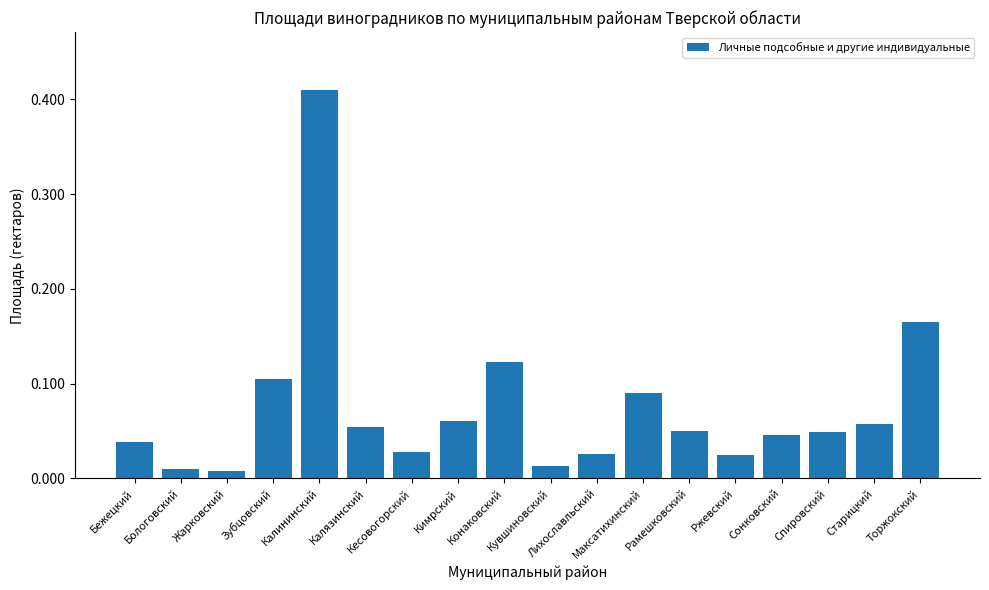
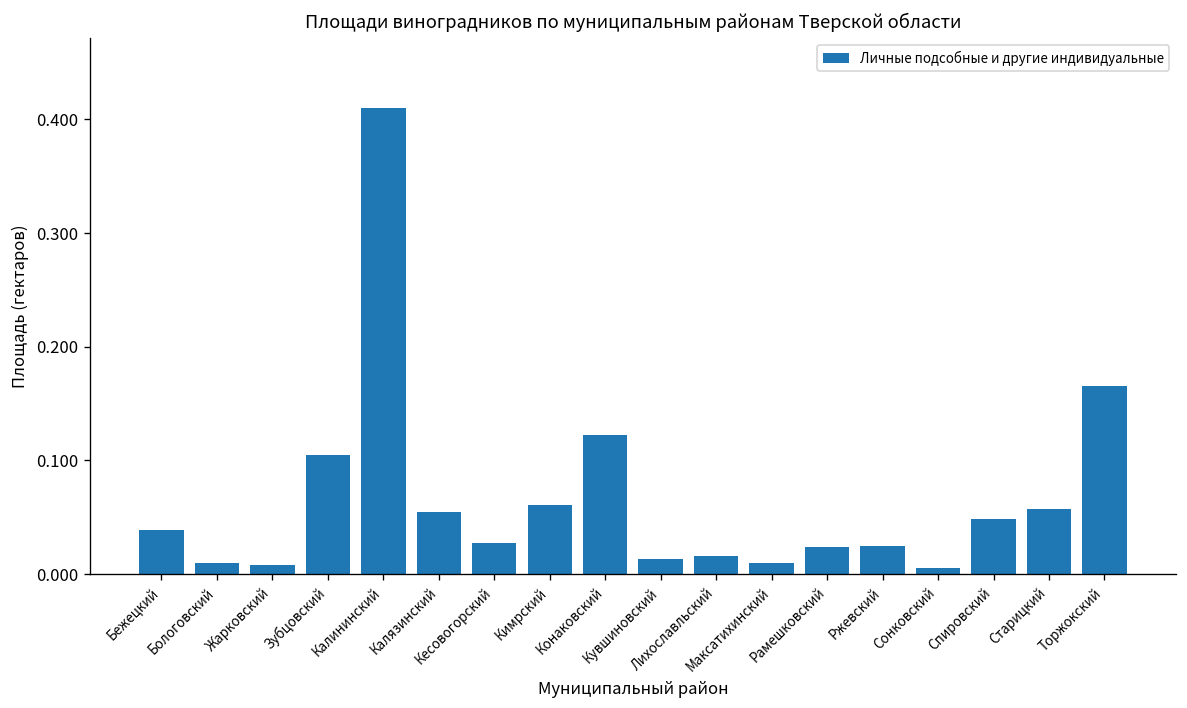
  {
    "Бежецкий": 0.04,
    "Бологовский": 0.01,
    "Жарковский": 0.01,
    "Зубцовский": 0.11,
    "Калининский": 0.41,
    "Калязинский": 0.05,
    "Кесовогорский": 0.03,
    "Кимрский": 0.06,
    "Конаковский": 0.12,
    "Кувшиновский": 0.01,
-   "Лихославльский": 0.03,
-   "Максатихинский": 0.09,
-   "Рамешковский": 0.05,
+   "Лихославльский": 0.02,
+   "Максатихинский": 0.01,
+   "Рамешковский": 0.02,
    "Ржевский": 0.03,
-   "Сонковский": 0.05,
+   "Сонковский": 0.01,
    "Спировский": 0.05,
    "Старицкий": 0.06,
    "Торжокский": 0.17
  }
